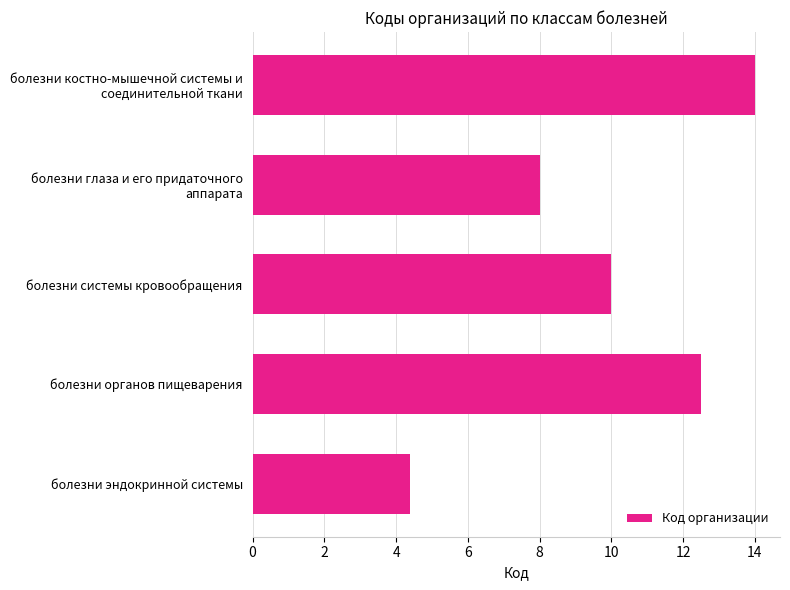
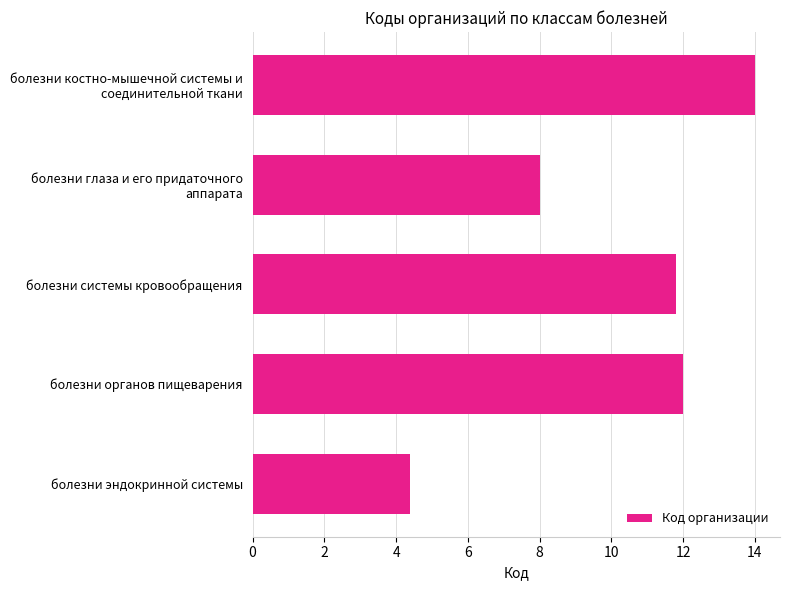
  {
    "болезни костно-мышечной системы и соединительной ткани": 14.0,
    "болезни глаза и его придаточного аппарата": 8.0,
-   "болезни системы кровообращения": 10.0,
-   "болезни органов пищеварения": 12.5,
+   "болезни системы кровообращения": 11.8,
+   "болезни органов пищеварения": 12.0,
    "болезни эндокринной системы": 4.4
  }
